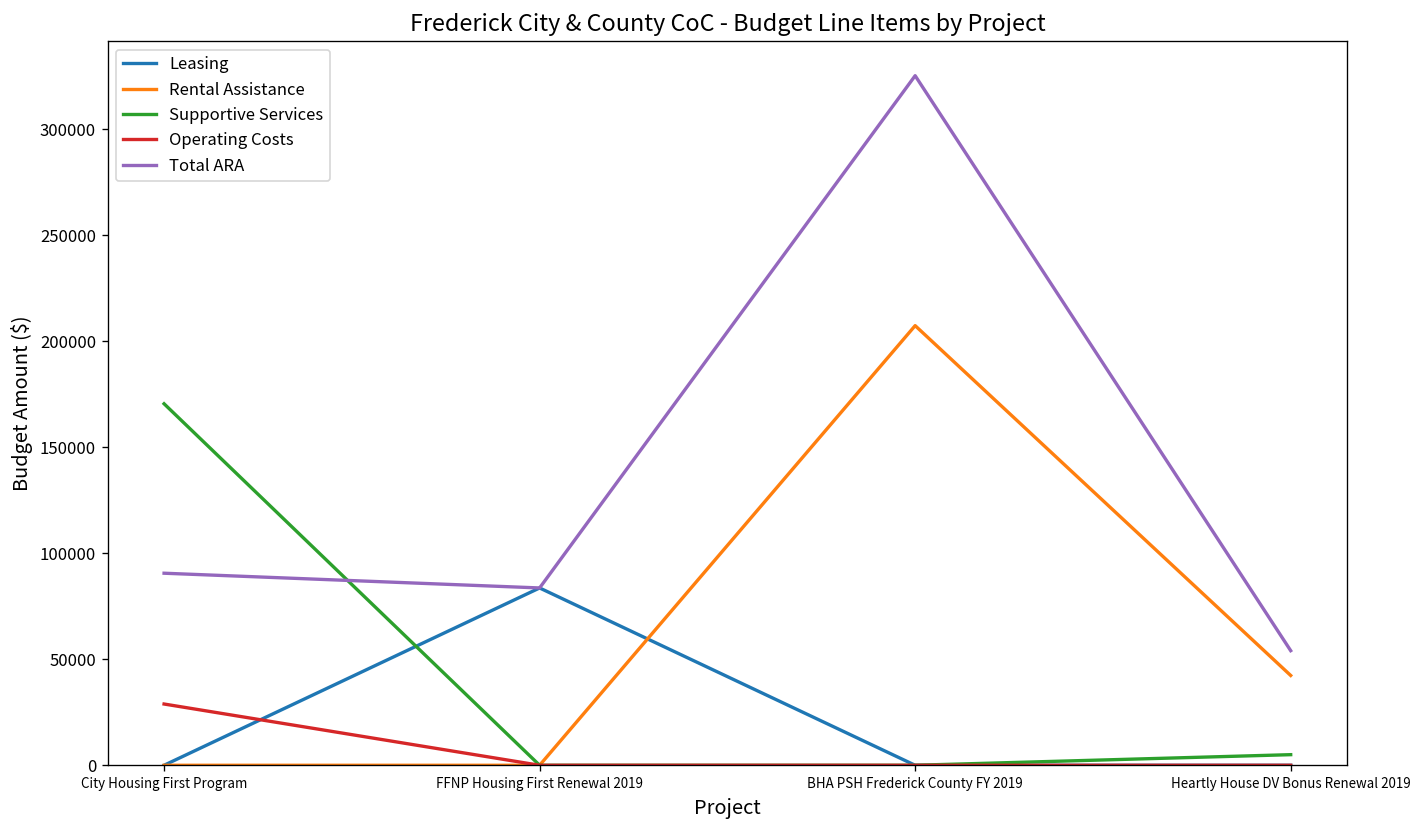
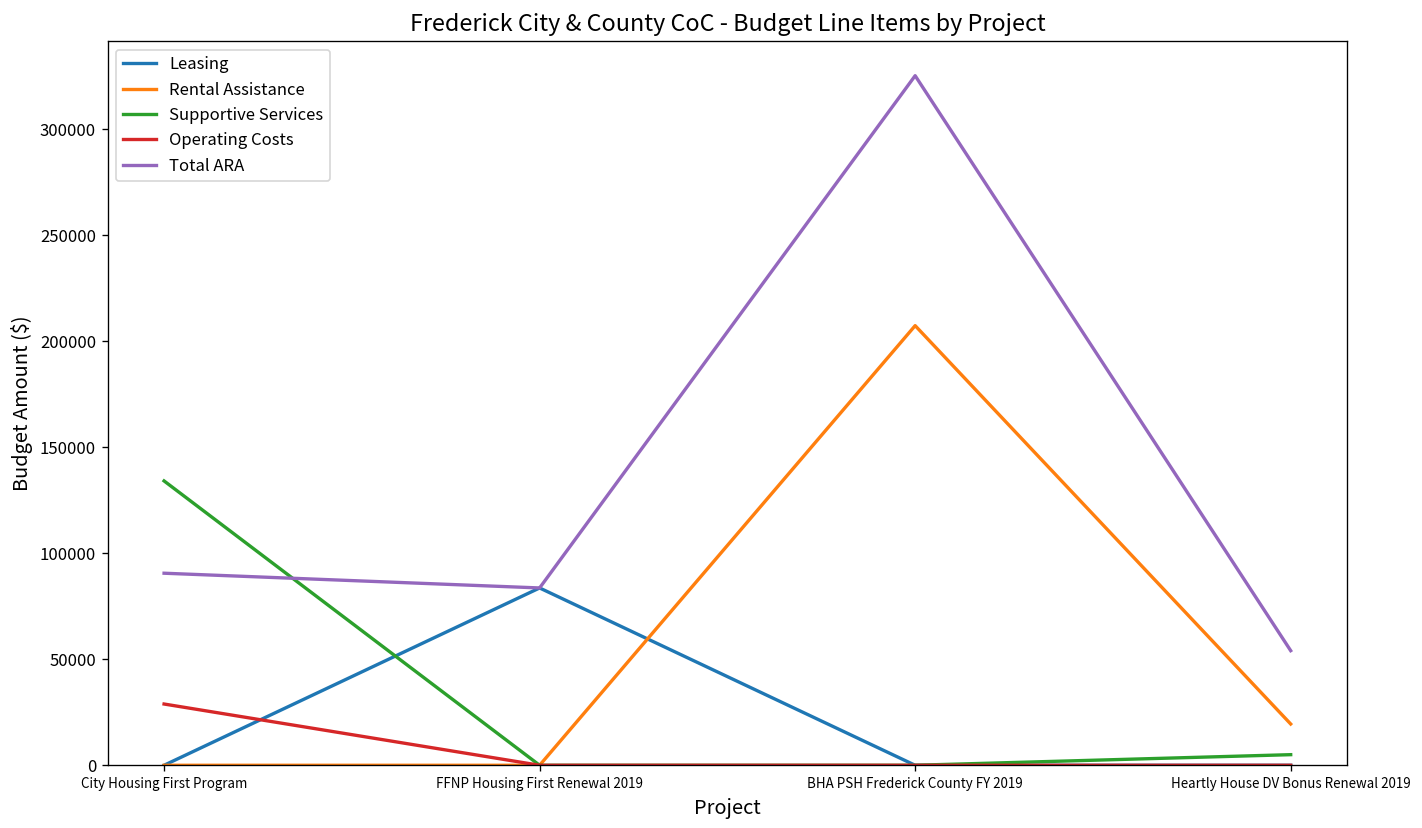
  {
    "Rental Assistance": {
      "BHA PSH Frederick County FY 2019": 207000,
-     "Heartly House DV Bonus Renewal 2019": 42000
+     "Heartly House DV Bonus Renewal 2019": 19000
    },
    "Supportive Services": {
-     "City Housing First Program": 171000,
+     "City Housing First Program": 134000,
      "Heartly House DV Bonus Renewal 2019": 5000
    },
    "Operating Costs": {
      "City Housing First Program": 29000
    },
    "Total ARA": {
      "City Housing First Program": 91000,
      "BHA PSH Frederick County FY 2019": 325000,
      "Heartly House DV Bonus Renewal 2019": 54000
    }
  }
